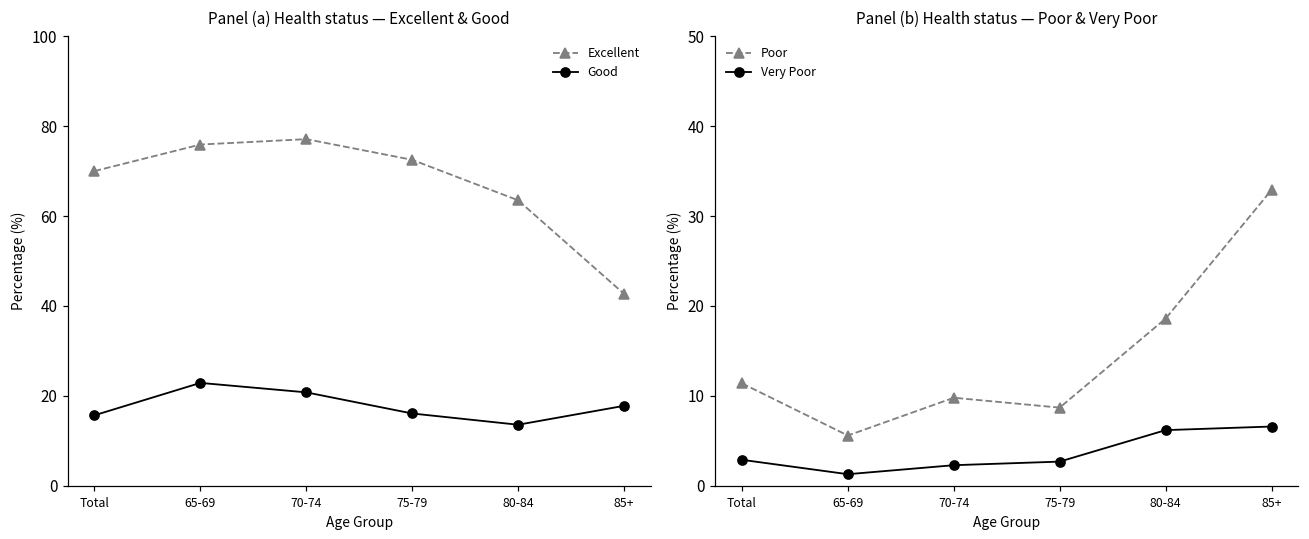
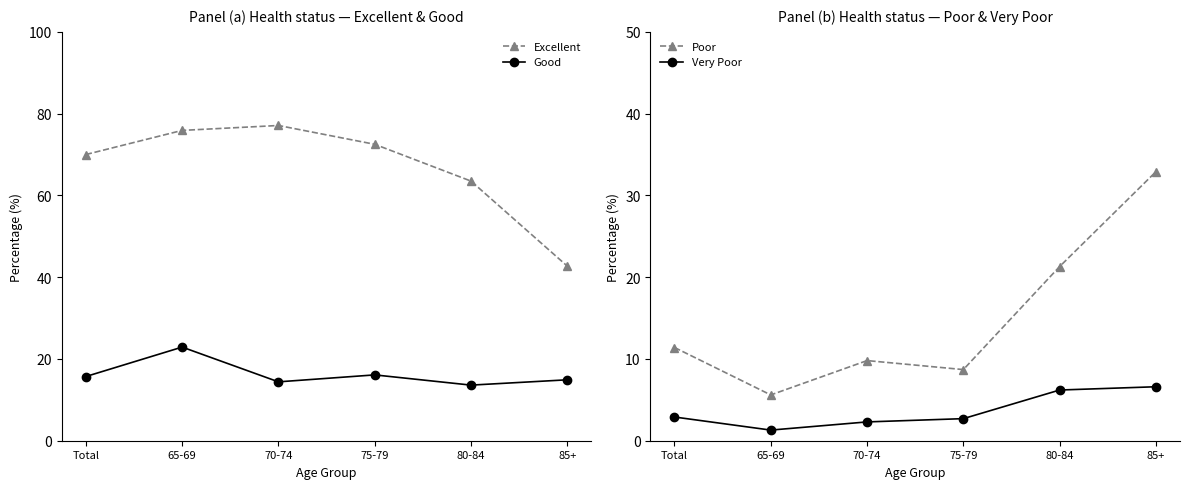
  {
    "Panel (a) Health status — Excellent & Good": {
      "Excellent": {
        "Total": 70,
        "65-69": 76,
        "70-74": 77,
        "75-79": 73,
        "80-84": 64,
        "85+": 43
      },
      "Good": {
        "Total": 16,
        "65-69": 23,
-       "70-74": 21,
+       "70-74": 14,
        "75-79": 16,
        "80-84": 14,
-       "85+": 18
+       "85+": 15
      }
    },
    "Panel (b) Health status — Poor & Very Poor": {
      "Poor": {
        "Total": 11,
        "65-69": 6,
        "70-74": 10,
        "75-79": 9,
-       "80-84": 19,
+       "80-84": 21,
        "85+": 33
      },
      "Very Poor": {
        "Total": 3,
        "65-69": 1,
        "70-74": 2,
        "75-79": 3,
        "80-84": 6,
        "85+": 7
      }
    }
  }
